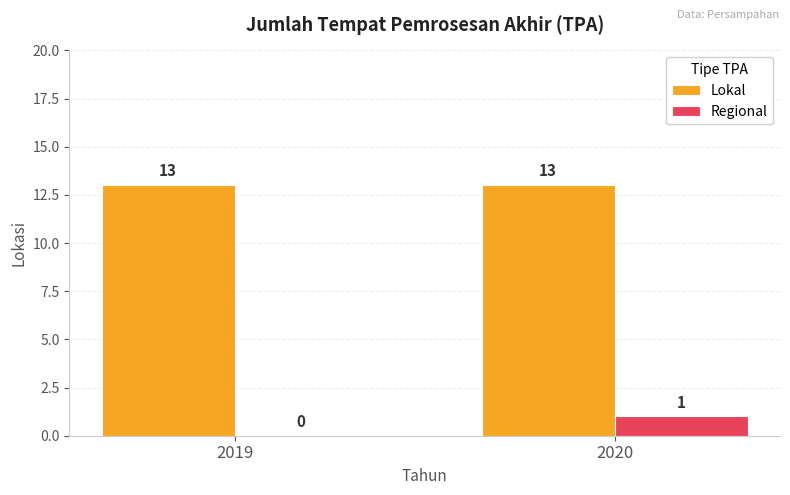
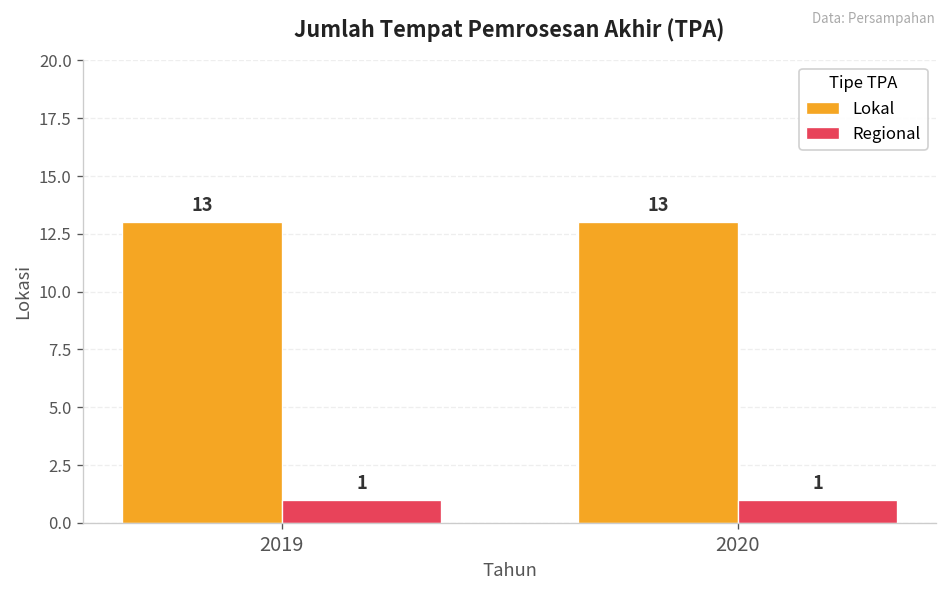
  {
    "Lokal": {
      "2019": 13,
      "2020": 13
    },
    "Regional": {
-     "2019": 0,
+     "2019": 1,
      "2020": 1
    }
  }
